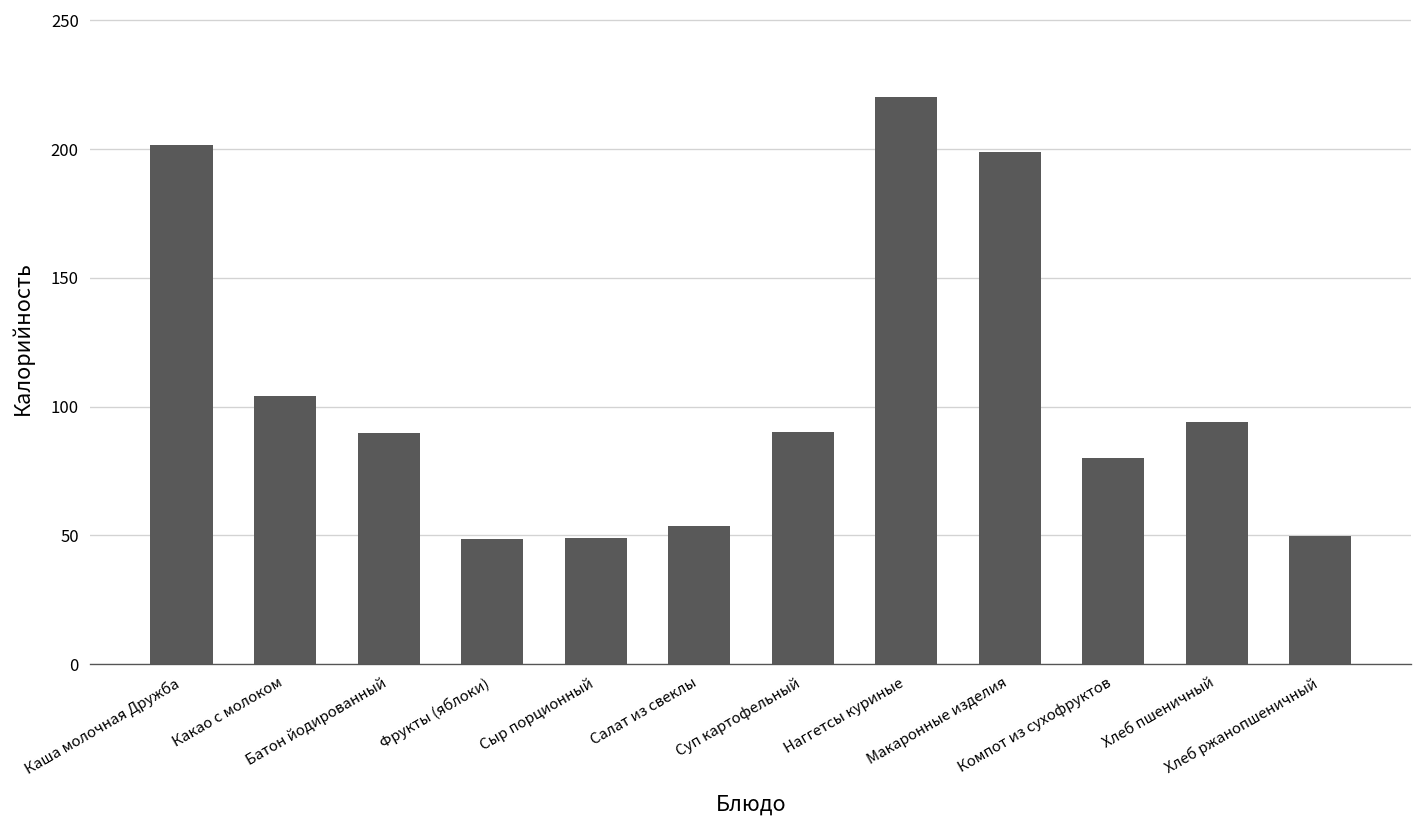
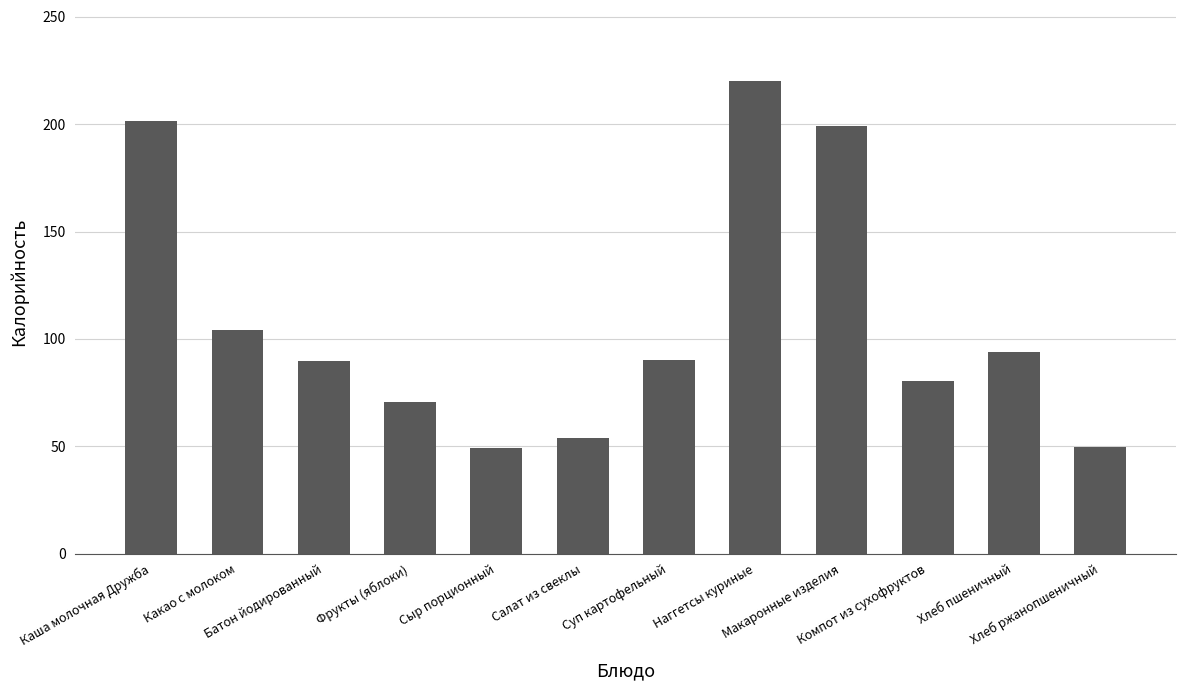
  {
    "Каша молочная Дружба": 202,
    "Какао с молоком": 104,
    "Батон йодированный": 90,
-   "Фрукты (яблоки)": 49,
+   "Фрукты (яблоки)": 71,
    "Сыр порционный": 49,
    "Салат из свеклы": 54,
    "Суп картофельный": 90,
    "Наггетсы куриные": 220,
    "Макаронные изделия": 199,
    "Компот из сухофруктов": 80,
    "Хлеб пшеничный": 94,
    "Хлеб ржанопшеничный": 50
  }
